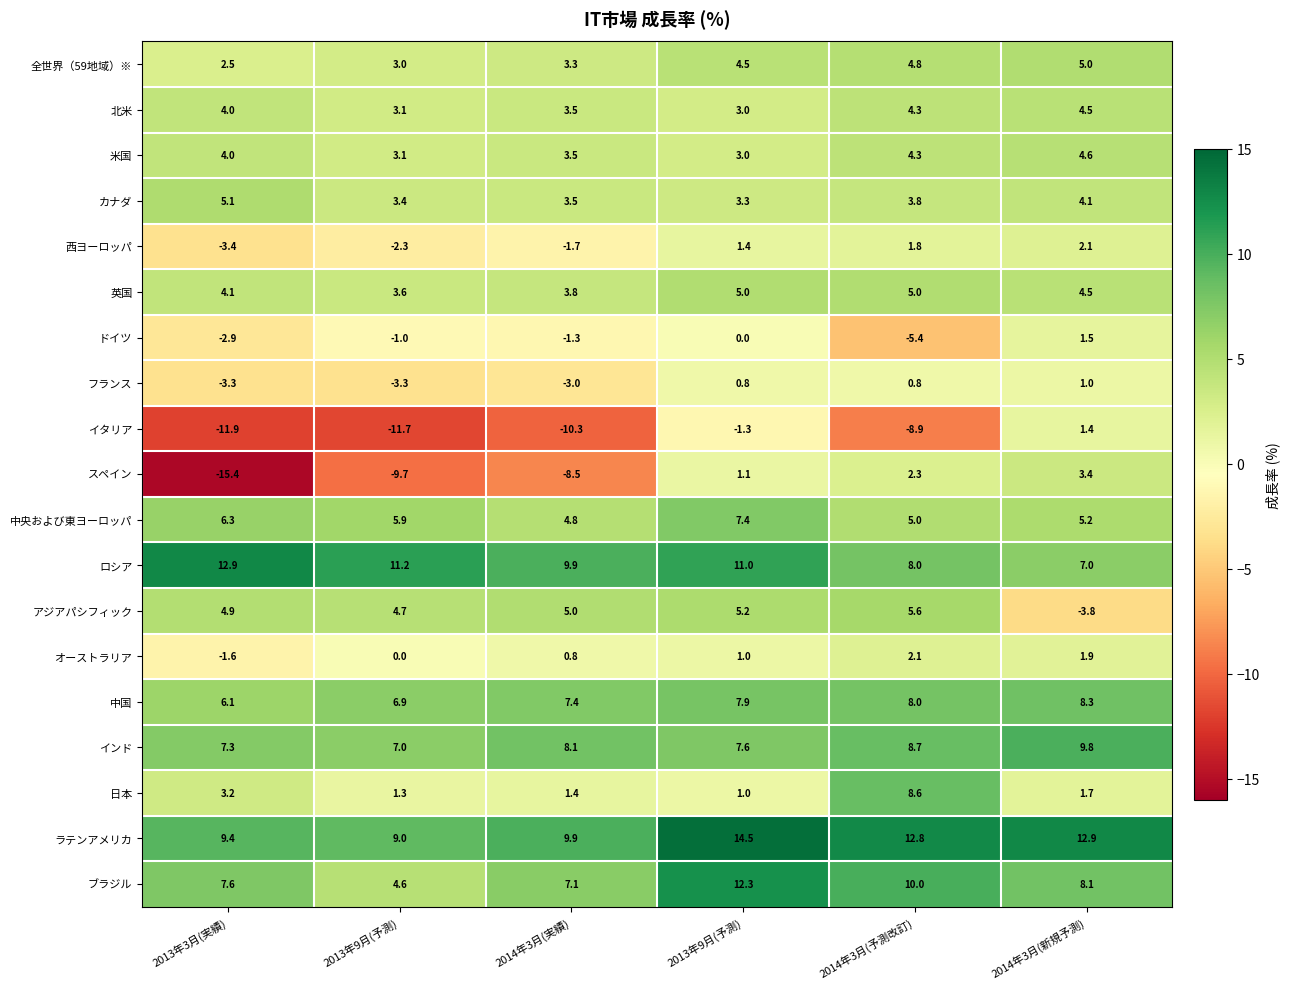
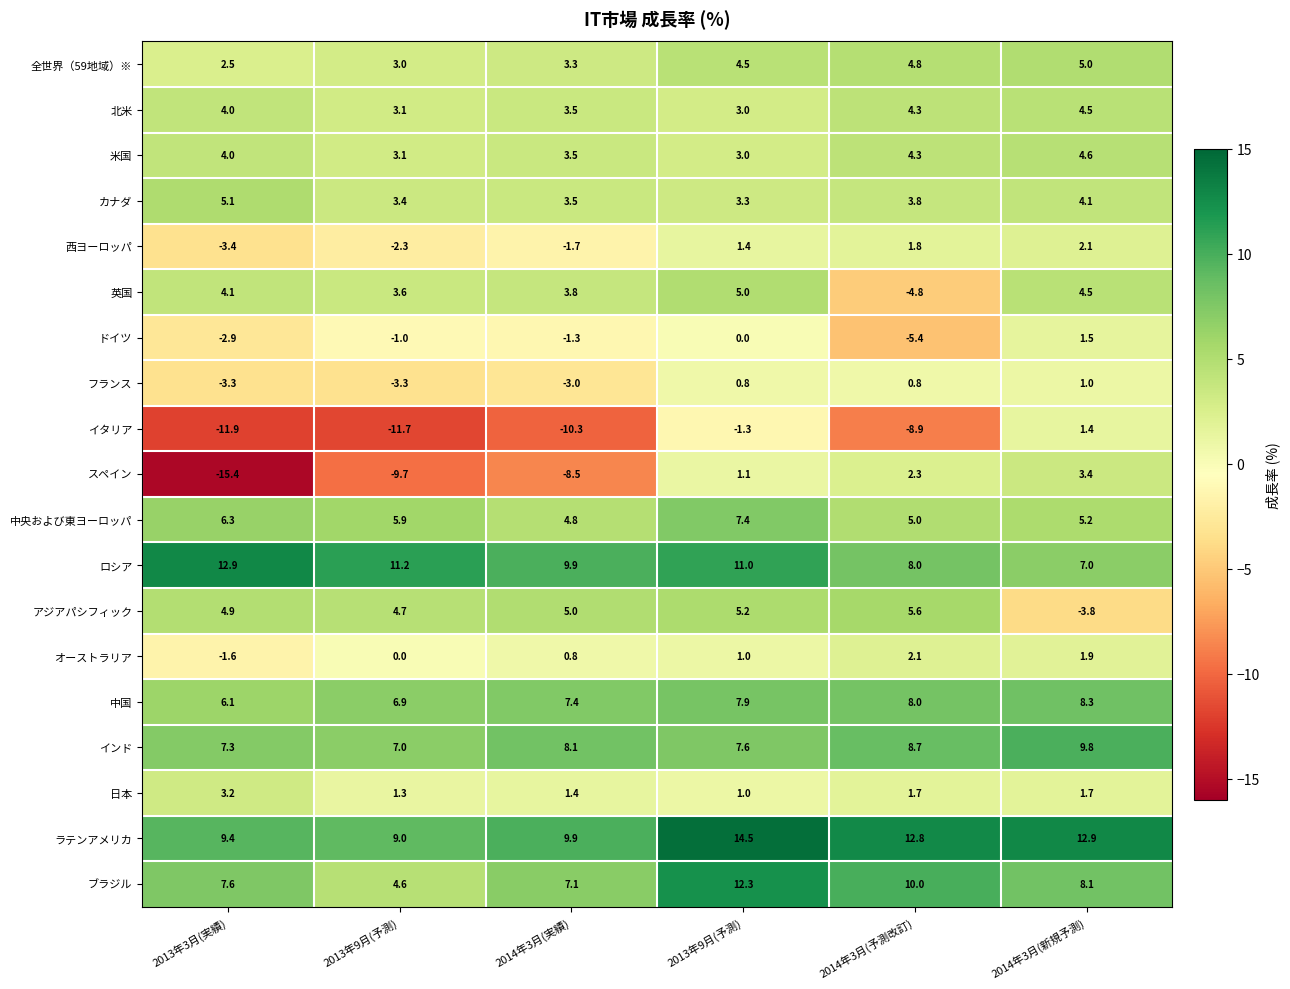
  {
    "全世界（59地域）※": {
      "2013年3月(実績)": 2.5,
      "2014年3月(実績)": 3.3,
      "2014年3月(予測改訂)": 4.8,
      "2014年3月(新規予測)": 5.0
    },
    "北米": {
      "2013年3月(実績)": 4.0,
      "2014年3月(実績)": 3.5,
      "2014年3月(予測改訂)": 4.3,
      "2014年3月(新規予測)": 4.5
    },
    "米国": {
      "2013年3月(実績)": 4.0,
      "2014年3月(実績)": 3.5,
      "2014年3月(予測改訂)": 4.3,
      "2014年3月(新規予測)": 4.6
    },
    "カナダ": {
      "2013年3月(実績)": 5.1,
      "2014年3月(実績)": 3.5,
      "2014年3月(予測改訂)": 3.8,
      "2014年3月(新規予測)": 4.1
    },
    "西ヨーロッパ": {
      "2013年3月(実績)": -3.4,
      "2014年3月(実績)": -1.7,
      "2014年3月(予測改訂)": 1.8,
      "2014年3月(新規予測)": 2.1
    },
    "英国": {
      "2013年3月(実績)": 4.1,
      "2014年3月(実績)": 3.8,
-     "2014年3月(予測改訂)": 5.0,
+     "2014年3月(予測改訂)": -4.8,
      "2014年3月(新規予測)": 4.5
    },
    "ドイツ": {
      "2013年3月(実績)": -2.9,
      "2014年3月(実績)": -1.3,
      "2014年3月(予測改訂)": -5.4,
      "2014年3月(新規予測)": 1.5
    },
    "フランス": {
      "2013年3月(実績)": -3.3,
      "2014年3月(実績)": -3.0,
      "2014年3月(予測改訂)": 0.8,
      "2014年3月(新規予測)": 1.0
    },
    "イタリア": {
      "2013年3月(実績)": -11.9,
      "2014年3月(実績)": -10.3,
      "2014年3月(予測改訂)": -8.9,
      "2014年3月(新規予測)": 1.4
    },
    "スペイン": {
      "2013年3月(実績)": -15.4,
      "2014年3月(実績)": -8.5,
      "2014年3月(予測改訂)": 2.3,
      "2014年3月(新規予測)": 3.4
    },
    "中央および東ヨーロッパ": {
      "2013年3月(実績)": 6.3,
      "2014年3月(実績)": 4.8,
      "2014年3月(予測改訂)": 5.0,
      "2014年3月(新規予測)": 5.2
    },
    "ロシア": {
      "2013年3月(実績)": 12.9,
      "2014年3月(実績)": 9.9,
      "2014年3月(予測改訂)": 8.0,
      "2014年3月(新規予測)": 7.0
    },
    "アジアパシフィック": {
      "2013年3月(実績)": 4.9,
      "2014年3月(実績)": 5.0,
      "2014年3月(予測改訂)": 5.6,
      "2014年3月(新規予測)": -3.8
    },
    "オーストラリア": {
      "2013年3月(実績)": -1.6,
      "2014年3月(実績)": 0.8,
      "2014年3月(予測改訂)": 2.1,
      "2014年3月(新規予測)": 1.9
    },
    "中国": {
      "2013年3月(実績)": 6.1,
      "2014年3月(実績)": 7.4,
      "2014年3月(予測改訂)": 8.0,
      "2014年3月(新規予測)": 8.3
    },
    "インド": {
      "2013年3月(実績)": 7.3,
      "2014年3月(実績)": 8.1,
      "2014年3月(予測改訂)": 8.7,
      "2014年3月(新規予測)": 9.8
    },
    "日本": {
      "2013年3月(実績)": 3.2,
      "2014年3月(実績)": 1.4,
-     "2014年3月(予測改訂)": 8.6,
+     "2014年3月(予測改訂)": 1.7,
      "2014年3月(新規予測)": 1.7
    },
    "ラテンアメリカ": {
      "2013年3月(実績)": 9.4,
      "2014年3月(実績)": 9.9,
      "2014年3月(予測改訂)": 12.8,
      "2014年3月(新規予測)": 12.9
    },
    "ブラジル": {
      "2013年3月(実績)": 7.6,
      "2014年3月(実績)": 7.1,
      "2014年3月(予測改訂)": 10.0,
      "2014年3月(新規予測)": 8.1
    }
  }
